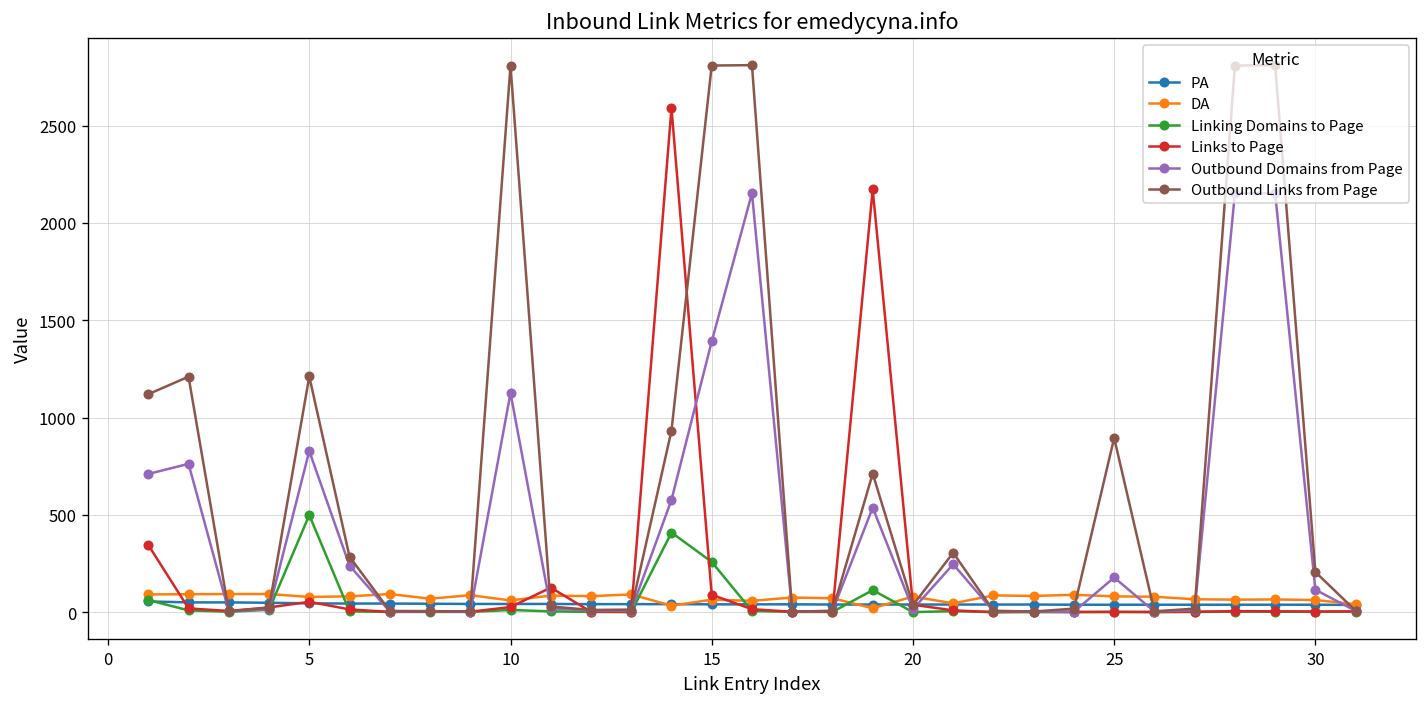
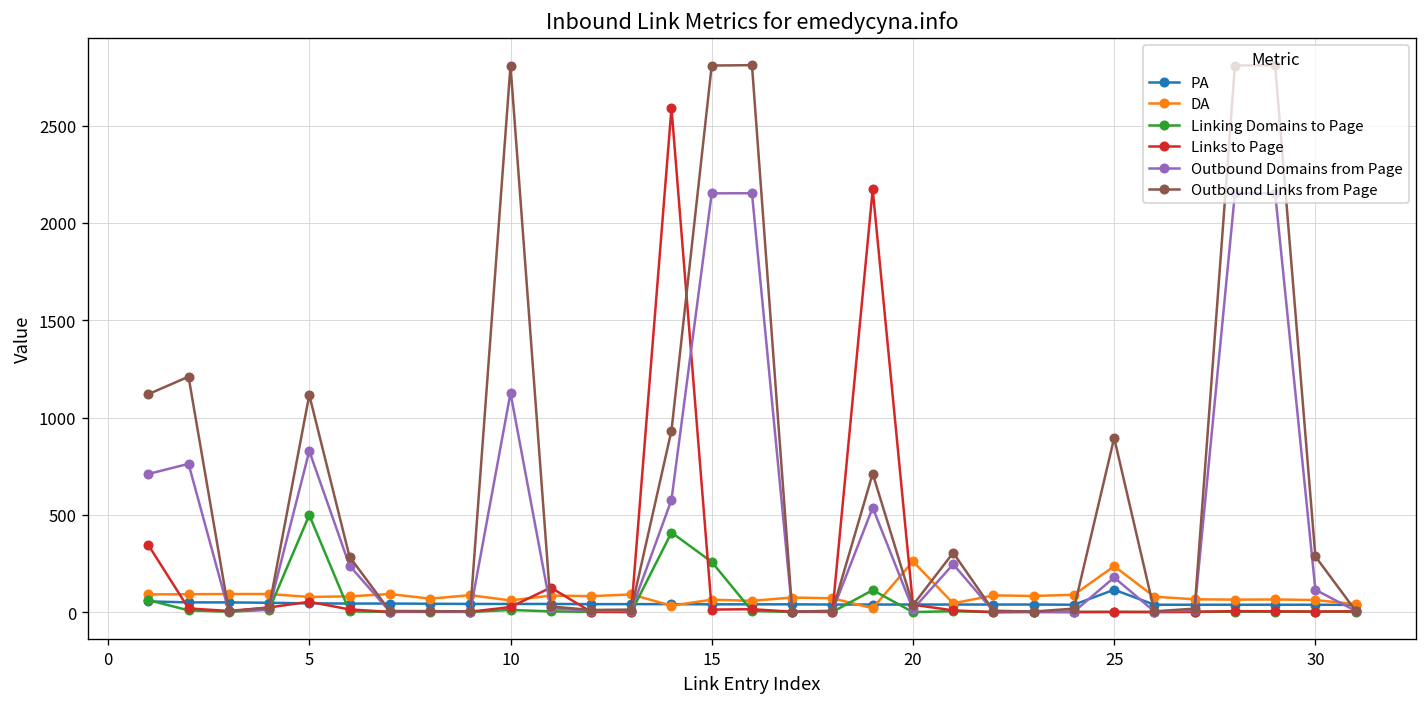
  {
    "PA": {
      "10": 40,
      "15": 40,
-     "25": 40,
+     "25": 120,
      "30": 40
    },
    "DA": {
      "5": 80,
      "10": 60,
      "15": 60,
-     "20": 80,
-     "25": 80,
+     "20": 260,
+     "25": 240,
      "30": 60
    },
    "Linking Domains to Page": {
      "5": 500,
      "15": 260
    },
    "Links to Page": {
-     "15": 90
+     "15": 10
    },
    "Outbound Domains from Page": {
      "5": 830,
      "10": 1130,
-     "15": 1390,
+     "15": 2150,
      "25": 180,
      "30": 120
    },
    "Outbound Links from Page": {
-     "5": 1210,
+     "5": 1120,
      "10": 2810,
      "15": 2810,
      "25": 900,
-     "30": 210
+     "30": 290
    }
  }
